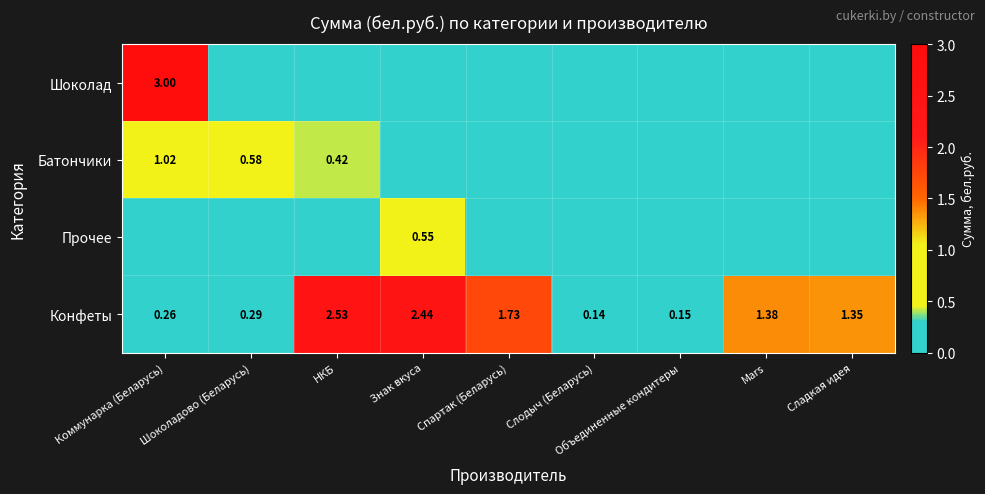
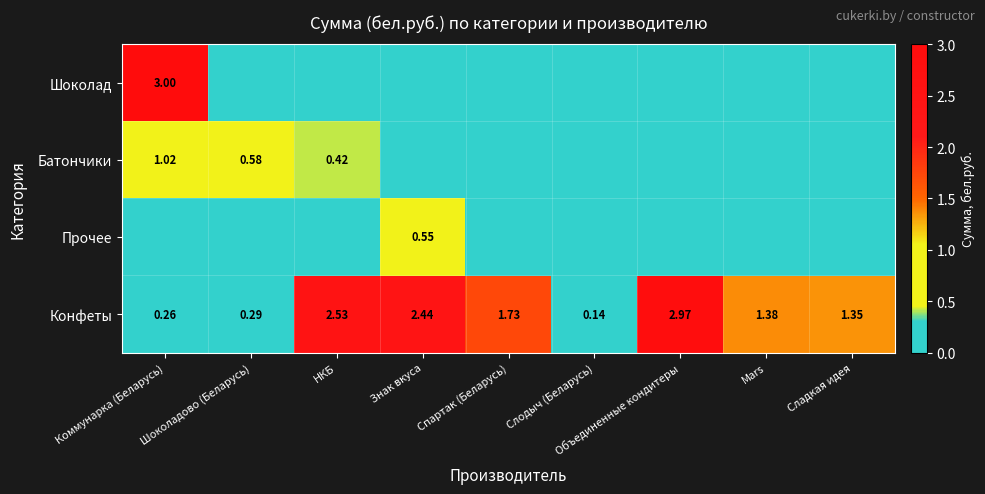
  {
    "Шоколад": {
      "Коммунарка (Беларусь)": 3.00
    },
    "Батончики": {
      "Коммунарка (Беларусь)": 1.02,
      "Шоколадово (Беларусь)": 0.58,
      "НКБ": 0.42
    },
    "Прочее": {
      "Знак вкуса": 0.55
    },
    "Конфеты": {
      "Коммунарка (Беларусь)": 0.26,
      "Шоколадово (Беларусь)": 0.29,
      "НКБ": 2.53,
      "Знак вкуса": 2.44,
      "Спартак (Беларусь)": 1.73,
      "Слодыч (Беларусь)": 0.14,
-     "Объединенные кондитеры": 0.15,
+     "Объединенные кондитеры": 2.97,
      "Mars": 1.38,
      "Сладкая идея": 1.35
    }
  }
